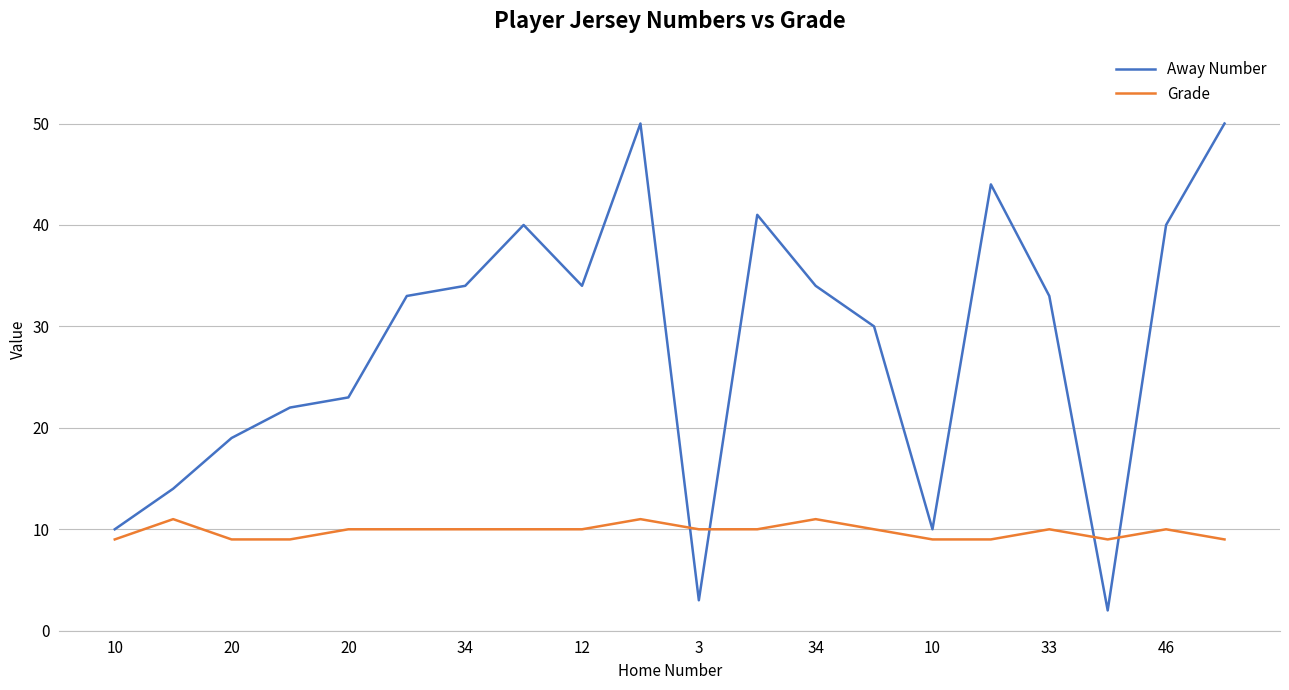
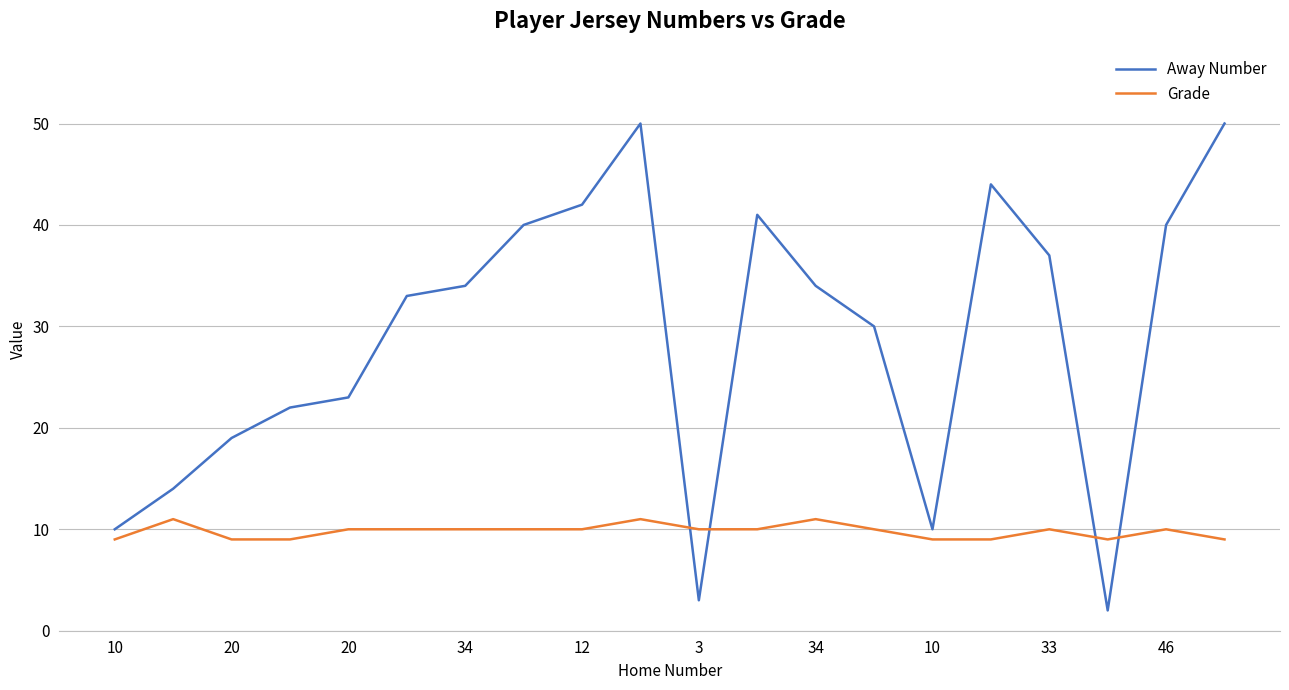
  {
    "Away Number": {
-     "12": 34,
-     "33": 33,
+     "12": 42,
+     "33": 37,
      "46": 40
    },
    "Grade": {
      "12": 10,
      "33": 10,
      "46": 10
    }
  }
